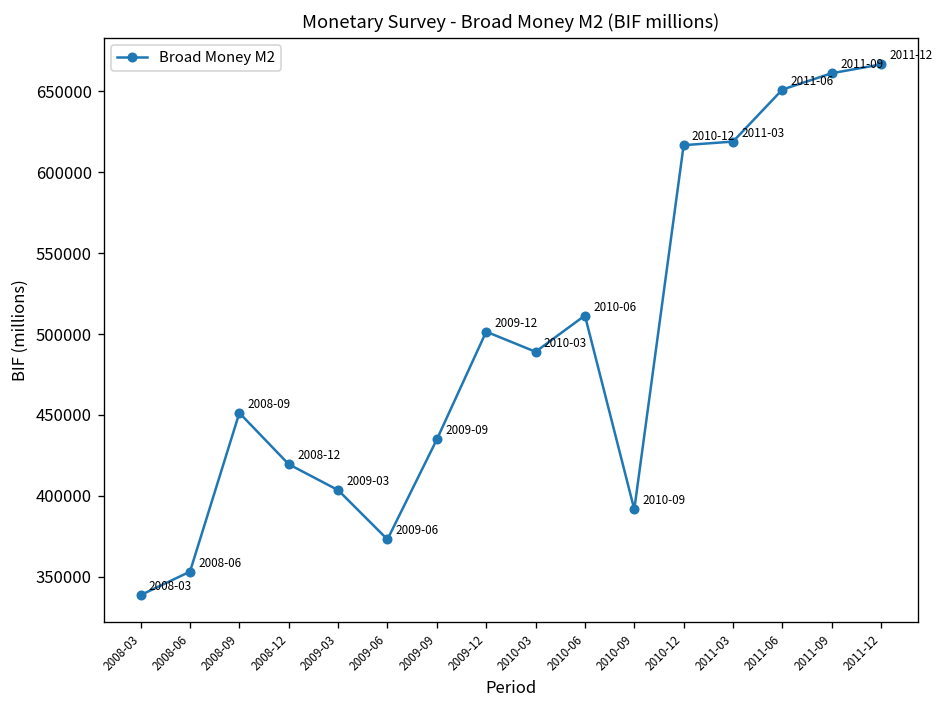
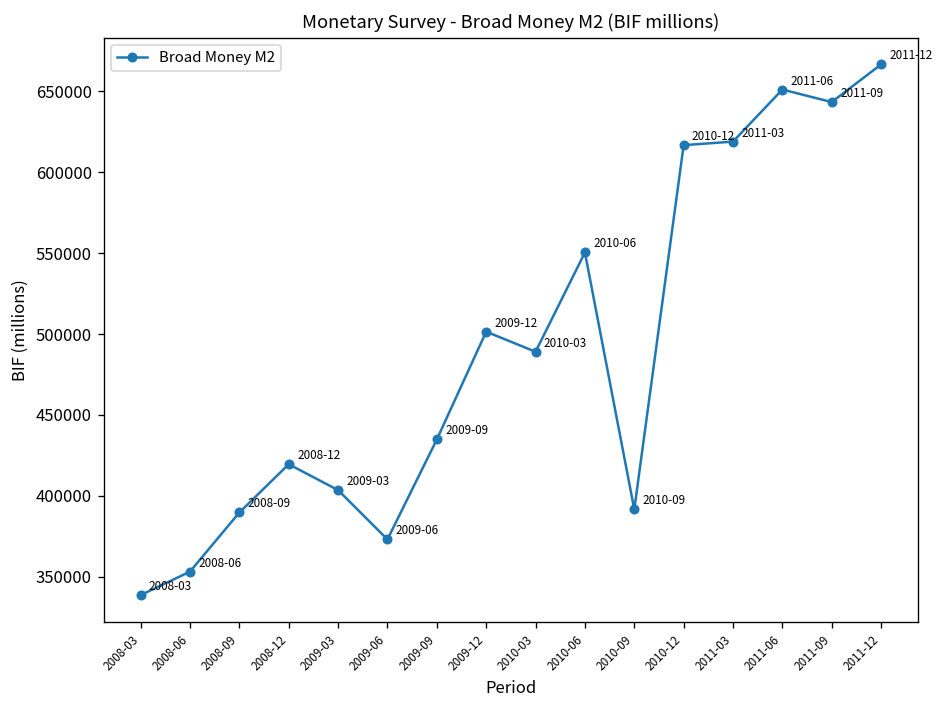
  {
-   "2008-09": 451000,
-   "2010-06": 511000,
+   "2008-09": 390000,
+   "2010-06": 550000,
    "2010-12": 617000,
-   "2011-09": 661000
+   "2011-09": 643000
  }
